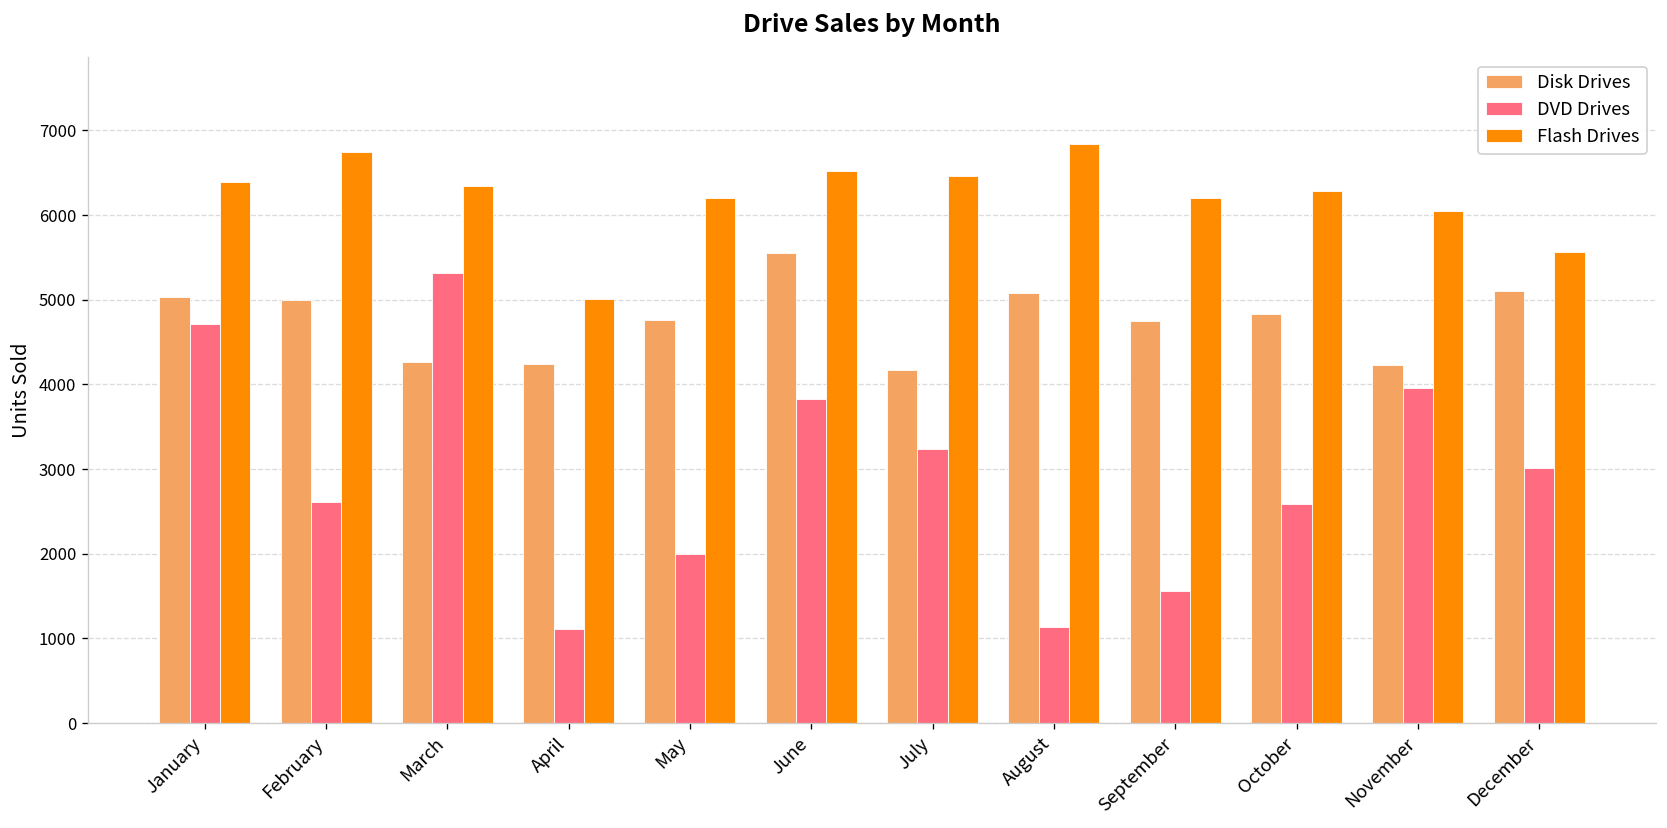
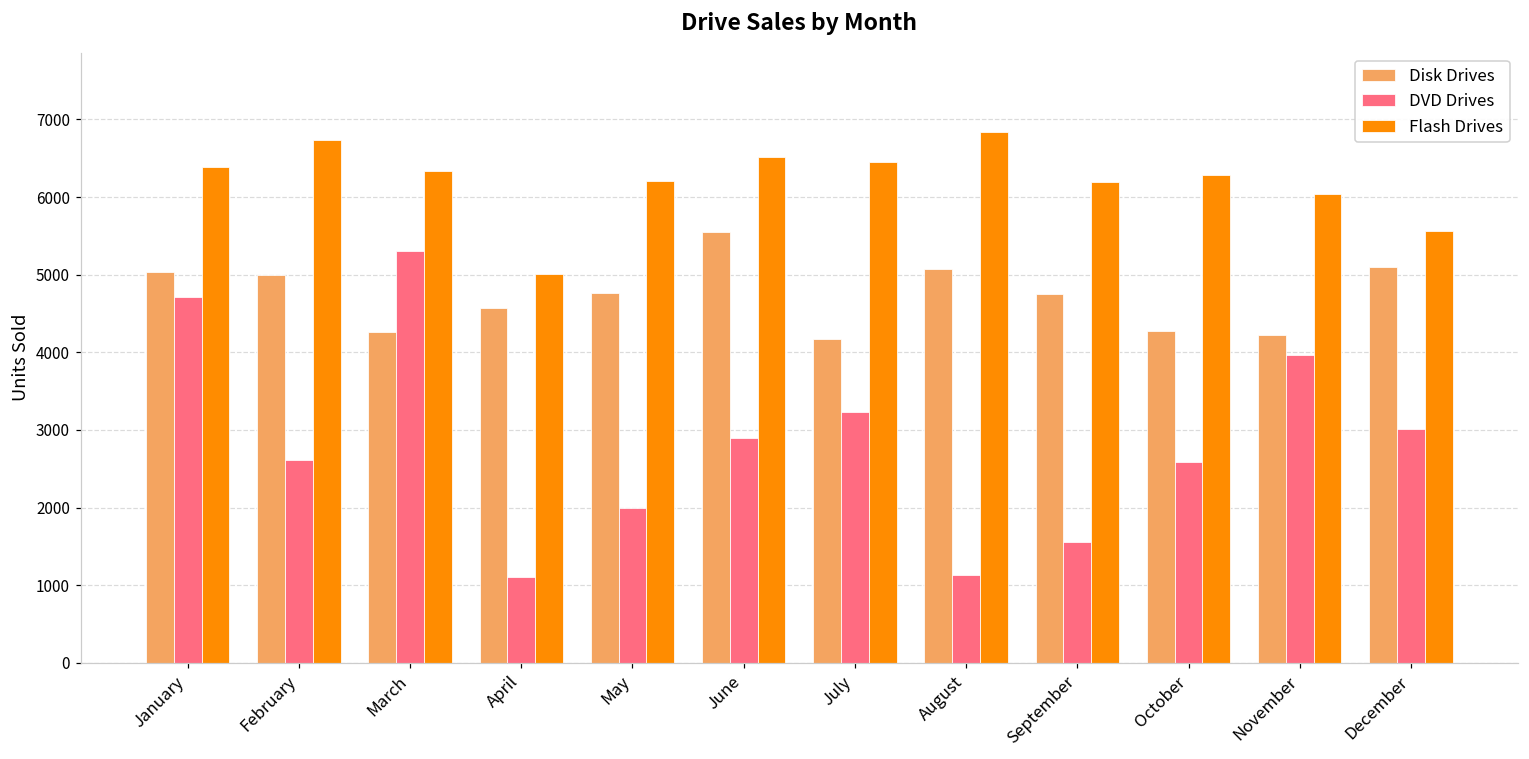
  {
    "Disk Drives": {
      "January": 5000,
      "February": 5000,
      "March": 4300,
-     "April": 4200,
+     "April": 4600,
      "May": 4800,
      "June": 5600,
      "July": 4200,
      "August": 5100,
      "September": 4800,
-     "October": 4800,
+     "October": 4300,
      "November": 4200,
      "December": 5100
    },
    "DVD Drives": {
      "January": 4700,
      "February": 2600,
      "March": 5300,
      "April": 1100,
      "May": 2000,
-     "June": 3800,
+     "June": 2900,
      "July": 3200,
      "August": 1100,
      "September": 1600,
      "October": 2600,
      "November": 4000,
      "December": 3000
    },
    "Flash Drives": {
      "January": 6400,
      "February": 6700,
      "March": 6300,
      "April": 5000,
      "May": 6200,
      "June": 6500,
      "July": 6500,
      "August": 6800,
      "September": 6200,
      "October": 6300,
      "November": 6000,
      "December": 5600
    }
  }
